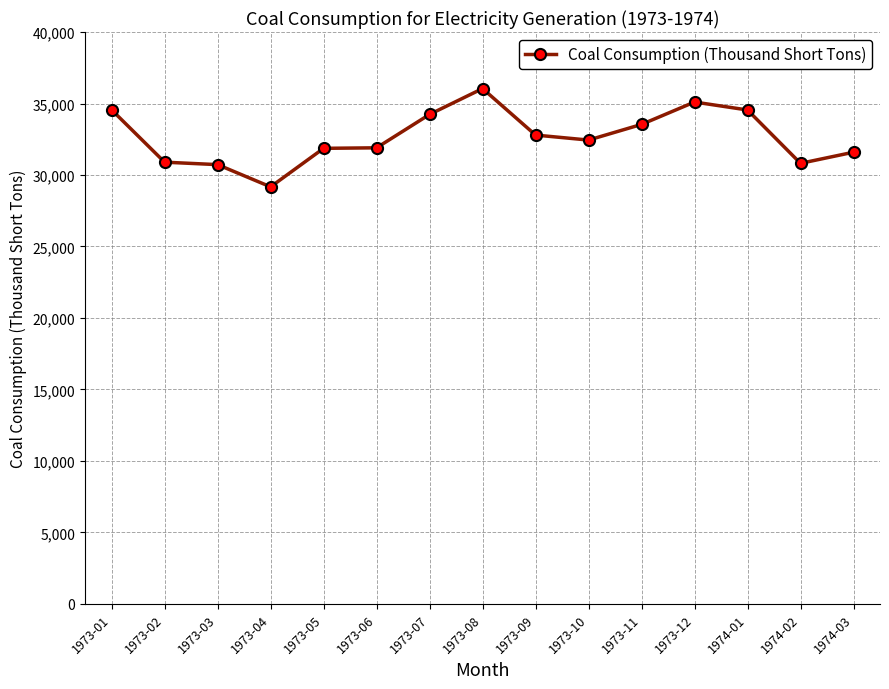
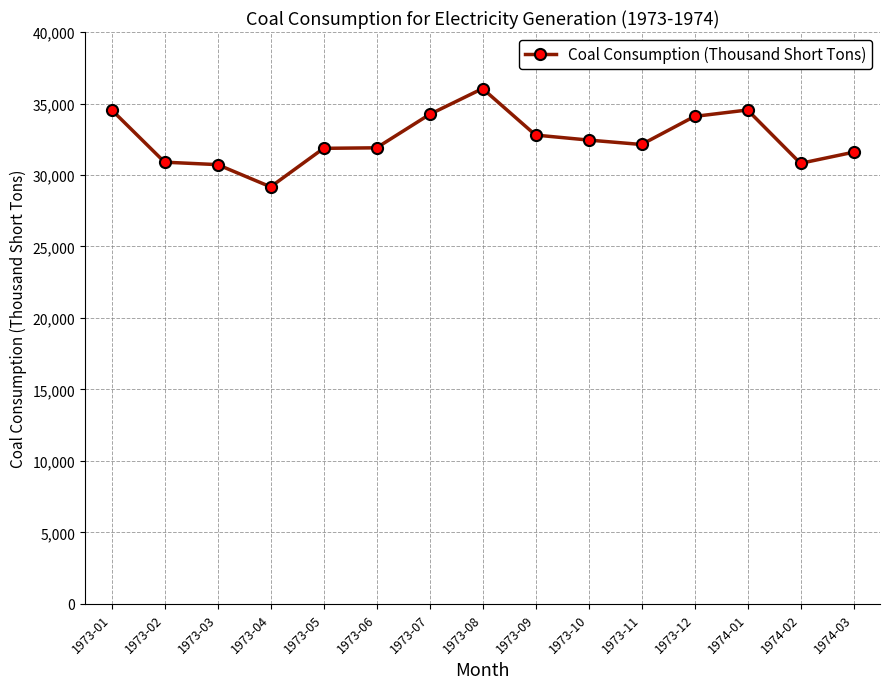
  {
    "1973-01": "34,600",
    "1973-02": "30,900",
    "1973-03": "30,700",
    "1973-04": "29,200",
    "1973-05": "31,900",
    "1973-06": "31,900",
    "1973-07": "34,200",
    "1973-08": "36,000",
    "1973-09": "32,800",
    "1973-10": "32,400",
-   "1973-11": "33,500",
-   "1973-12": "35,100",
+   "1973-11": "32,100",
+   "1973-12": "34,100",
    "1974-01": "34,500",
    "1974-02": "30,800",
    "1974-03": "31,600"
  }
